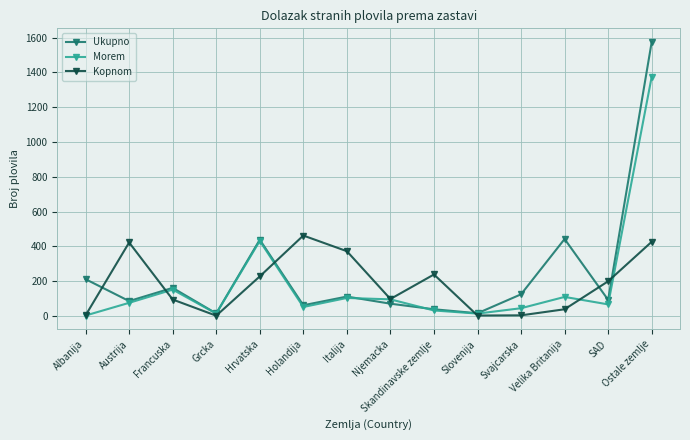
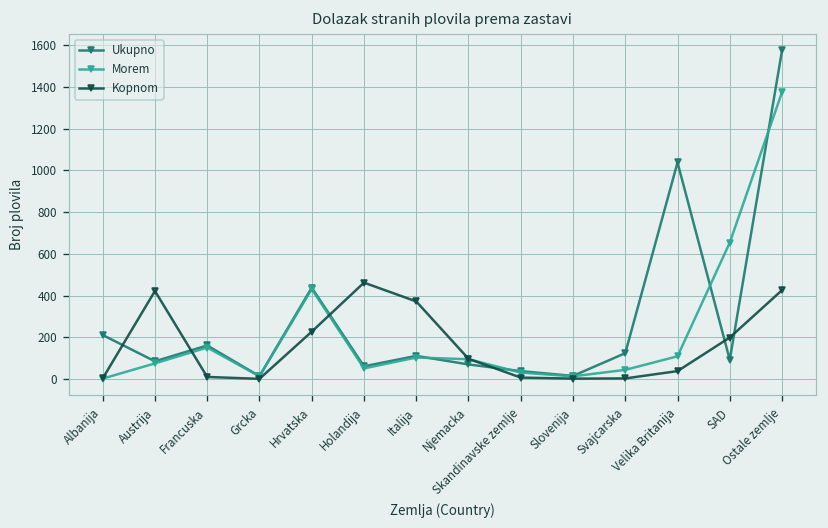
  {
    "Ukupno": {
      "Albanija": 210,
      "Njemacka": 70,
      "Svajcarska": 120,
-     "Velika Britanija": 440,
+     "Velika Britanija": 1040,
      "SAD": 90,
      "Ostale zemlje": 1580
    },
    "Morem": {
      "Svajcarska": 40,
      "Velika Britanija": 110,
-     "SAD": 70,
+     "SAD": 650,
      "Ostale zemlje": 1380
    },
    "Kopnom": {
      "Austrija": 420,
-     "Francuska": 90,
+     "Francuska": 10,
      "Hrvatska": 230,
      "Holandija": 460,
      "Italija": 370,
-     "Skandinavske zemlje": 240,
+     "Skandinavske zemlje": 10,
      "Svajcarska": 0,
      "Velika Britanija": 40,
      "SAD": 200,
      "Ostale zemlje": 430
    }
  }
